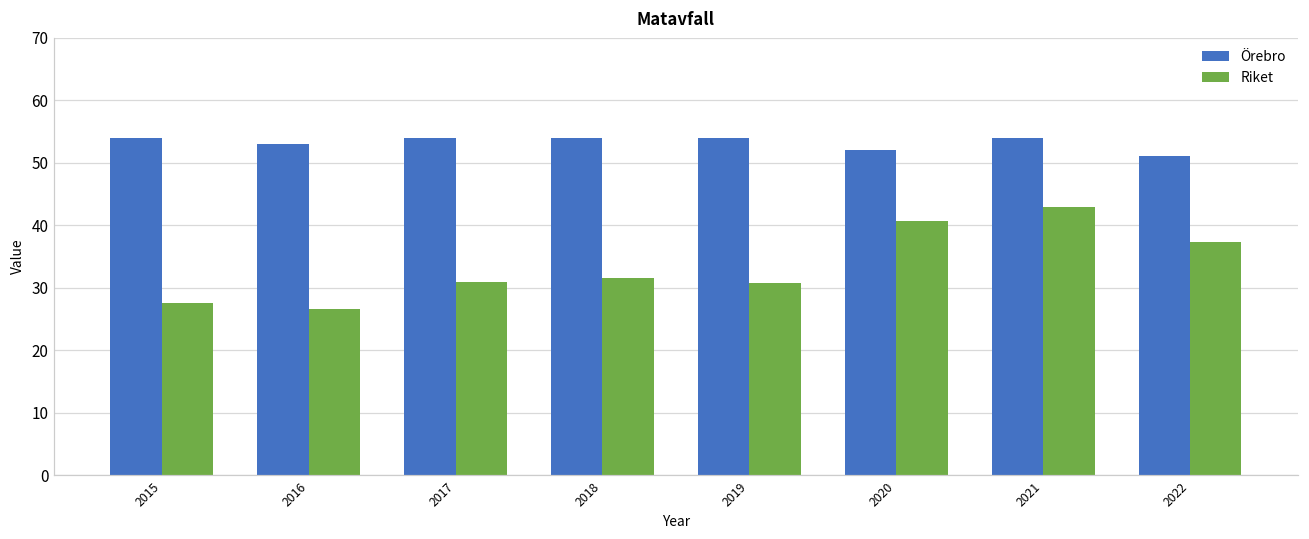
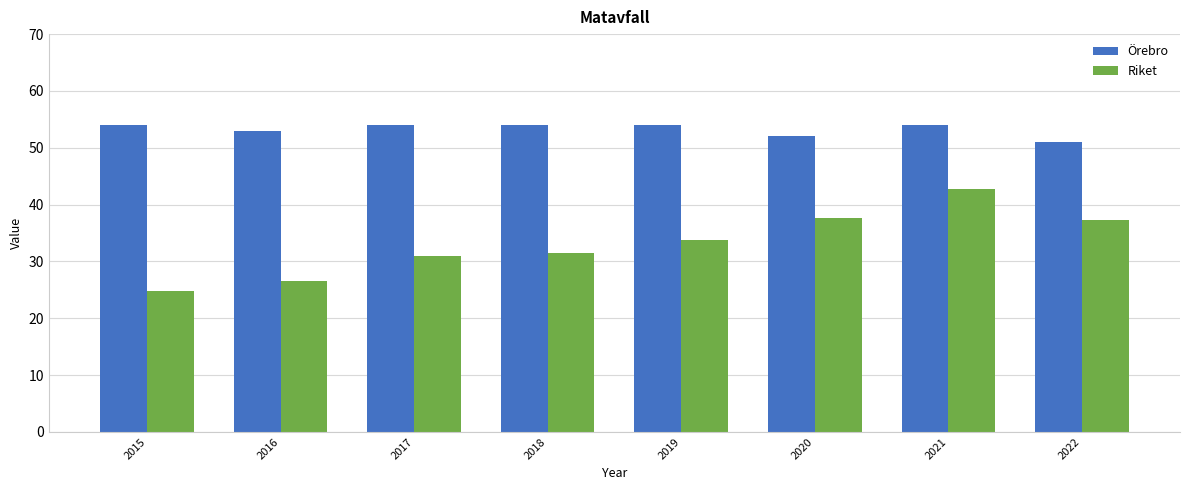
  {
    "Örebro": {
      "2015": 54,
      "2016": 53,
      "2017": 54,
      "2018": 54,
      "2019": 54,
      "2020": 52,
      "2021": 54,
      "2022": 51
    },
    "Riket": {
-     "2015": 27,
+     "2015": 25,
      "2016": 27,
      "2017": 31,
      "2018": 32,
-     "2019": 31,
-     "2020": 41,
+     "2019": 34,
+     "2020": 38,
      "2021": 43,
      "2022": 37
    }
  }
